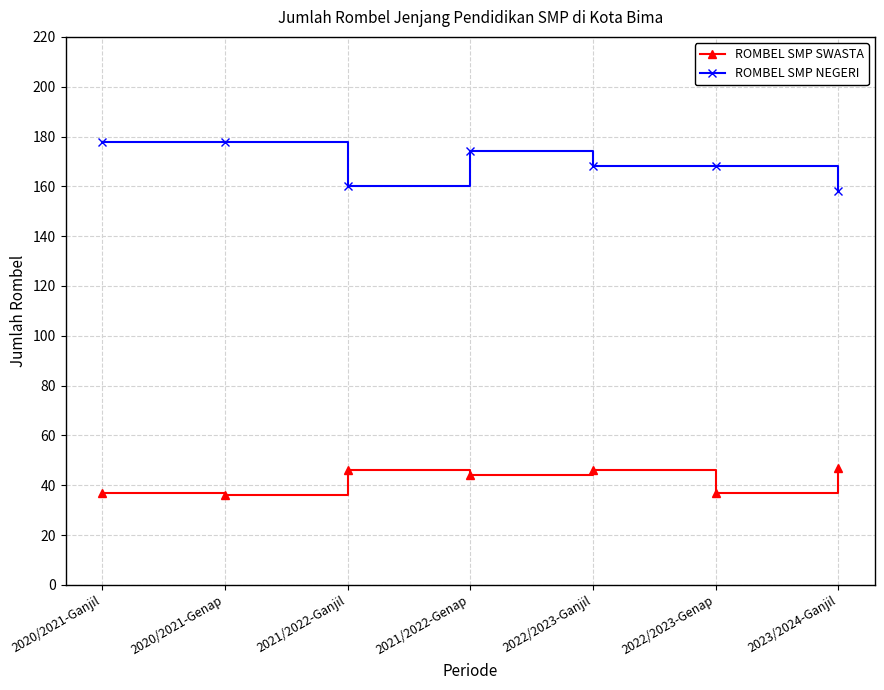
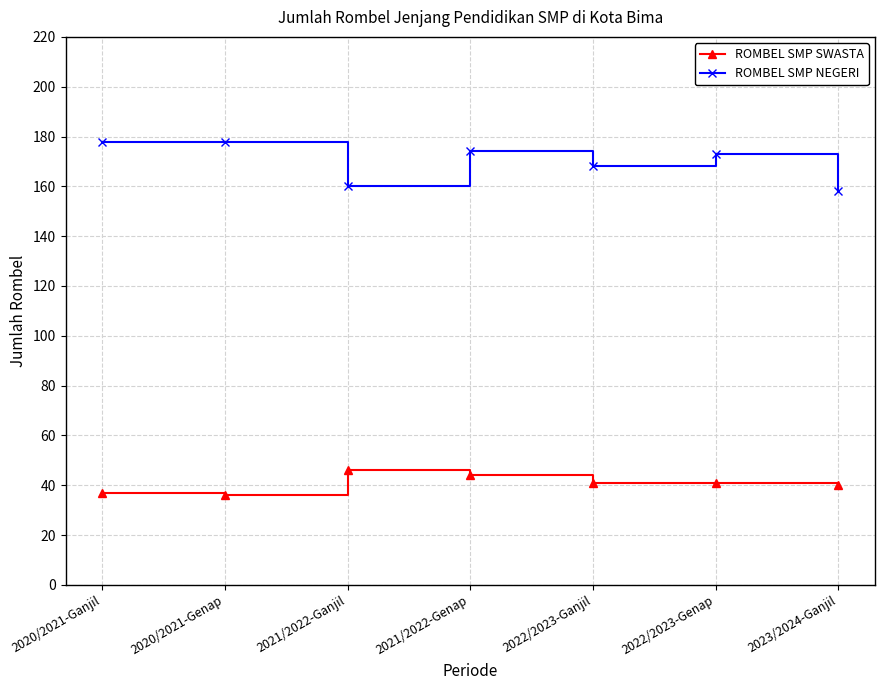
  {
    "ROMBEL SMP SWASTA": {
      "2020/2021-Ganjil": 37,
      "2020/2021-Genap": 36,
      "2021/2022-Ganjil": 46,
      "2021/2022-Genap": 44,
-     "2022/2023-Ganjil": 46,
-     "2022/2023-Genap": 37,
-     "2023/2024-Ganjil": 47
+     "2022/2023-Ganjil": 41,
+     "2022/2023-Genap": 41,
+     "2023/2024-Ganjil": 40
    },
    "ROMBEL SMP NEGERI": {
      "2020/2021-Ganjil": 178,
      "2020/2021-Genap": 178,
      "2021/2022-Ganjil": 160,
      "2021/2022-Genap": 174,
      "2022/2023-Ganjil": 168,
-     "2022/2023-Genap": 168,
+     "2022/2023-Genap": 173,
      "2023/2024-Ganjil": 158
    }
  }
